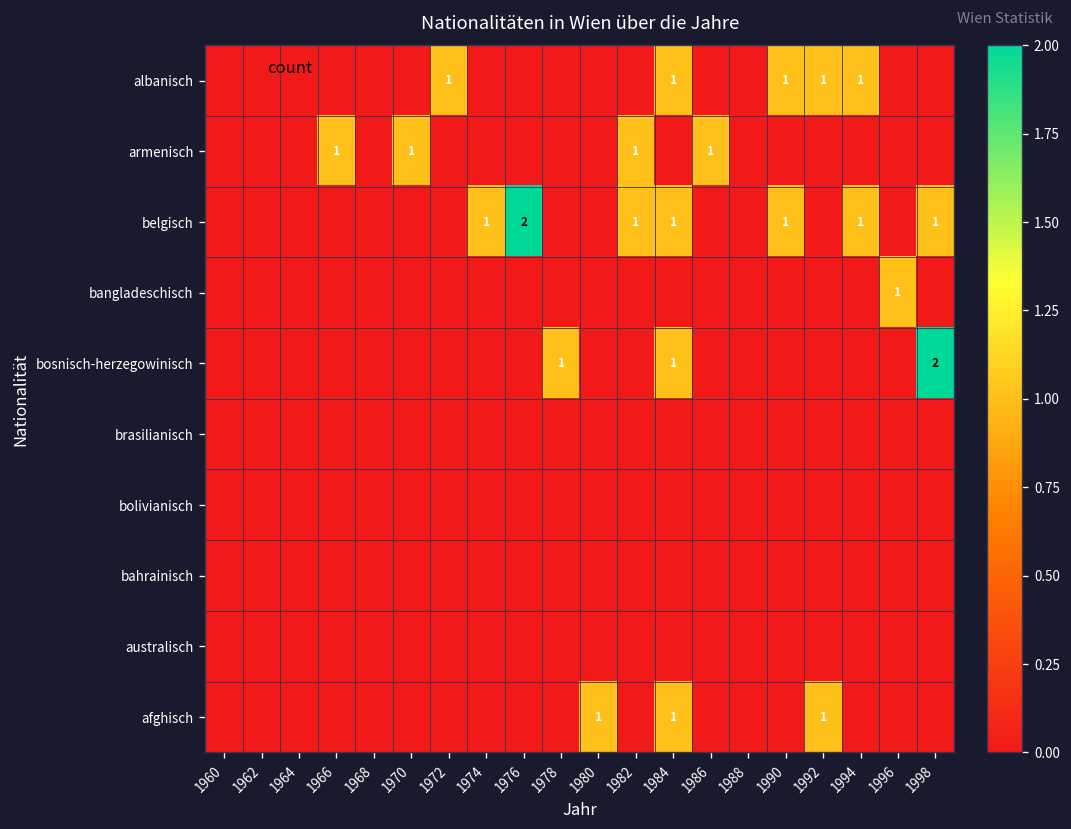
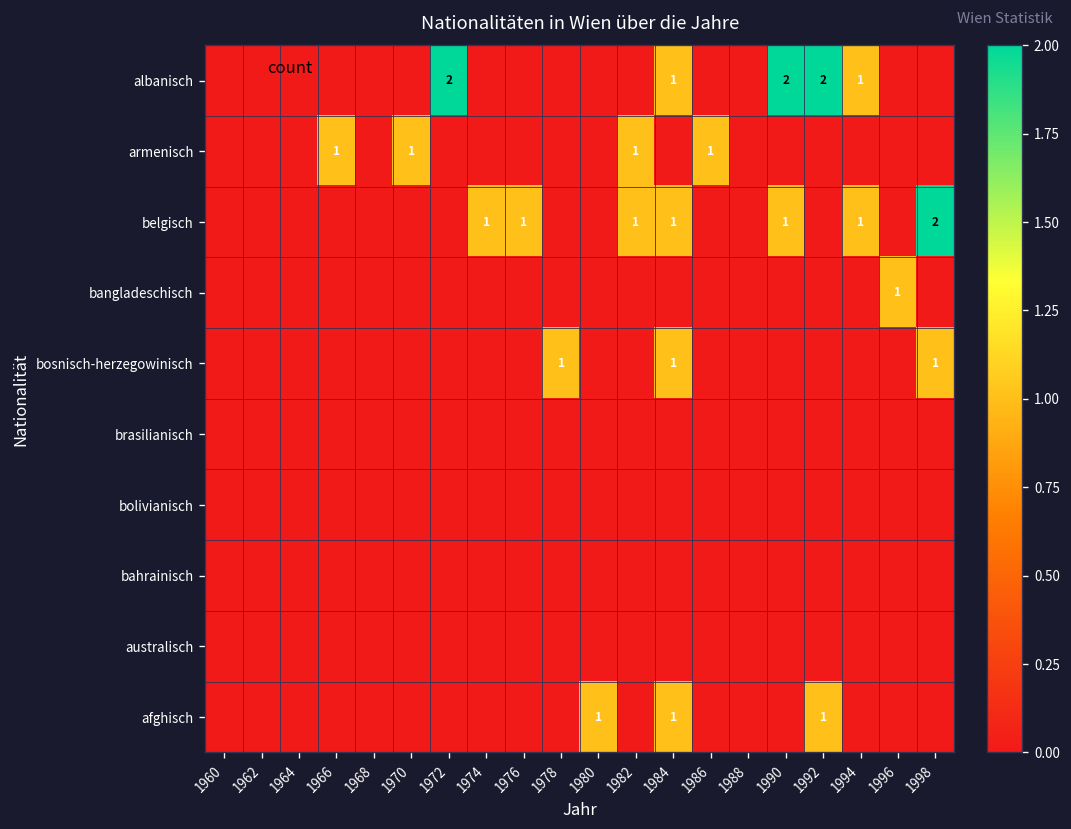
  {
    "albanisch": {
-     "1972": 1,
+     "1972": 2,
      "1984": 1,
-     "1990": 1,
-     "1992": 1,
+     "1990": 2,
+     "1992": 2,
      "1994": 1
    },
    "armenisch": {
      "1966": 1,
      "1970": 1,
      "1982": 1,
      "1986": 1
    },
    "belgisch": {
      "1974": 1,
-     "1976": 2,
+     "1976": 1,
      "1982": 1,
      "1984": 1,
      "1990": 1,
      "1994": 1,
-     "1998": 1
+     "1998": 2
    },
    "bangladeschisch": {
      "1996": 1
    },
    "bosnisch-herzegowinisch": {
      "1978": 1,
      "1984": 1,
-     "1998": 2
+     "1998": 1
    },
    "afghisch": {
      "1980": 1,
      "1984": 1,
      "1992": 1
    }
  }
